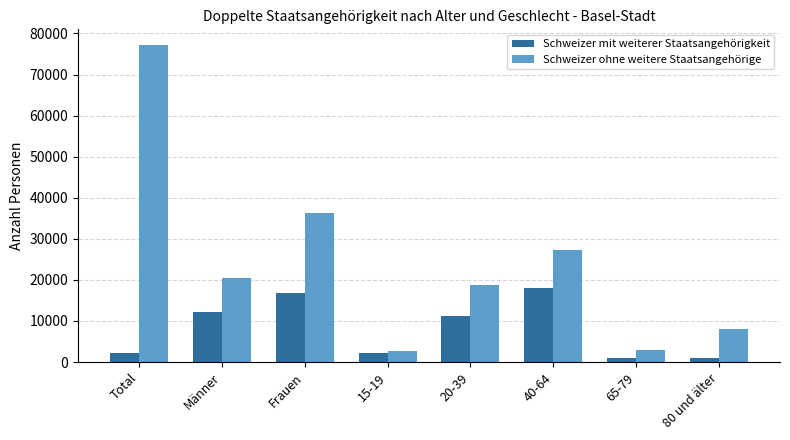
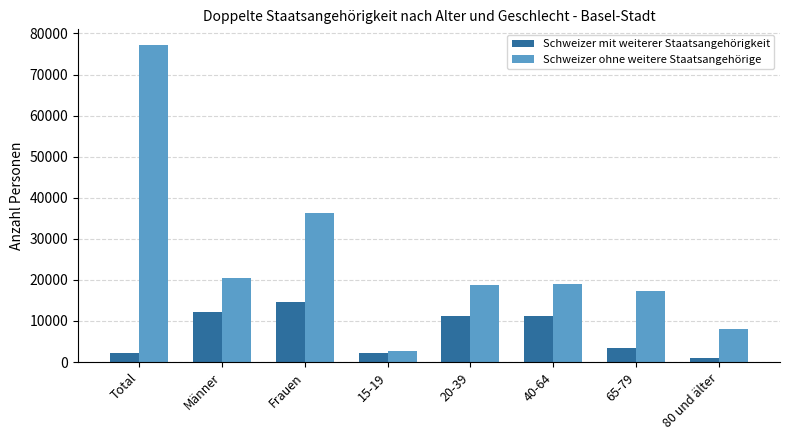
  {
    "Schweizer mit weiterer Staatsangehörigkeit": {
      "Total": 2000,
      "Männer": 12000,
-     "Frauen": 17000,
+     "Frauen": 14000,
      "15-19": 2000,
      "20-39": 11000,
-     "40-64": 18000,
-     "65-79": 1000,
+     "40-64": 11000,
+     "65-79": 4000,
      "80 und älter": 1000
    },
    "Schweizer ohne weitere Staatsangehörige": {
      "Total": 77000,
      "Männer": 21000,
      "Frauen": 36000,
      "15-19": 3000,
      "20-39": 19000,
-     "40-64": 27000,
-     "65-79": 3000,
+     "40-64": 19000,
+     "65-79": 17000,
      "80 und älter": 8000
    }
  }
